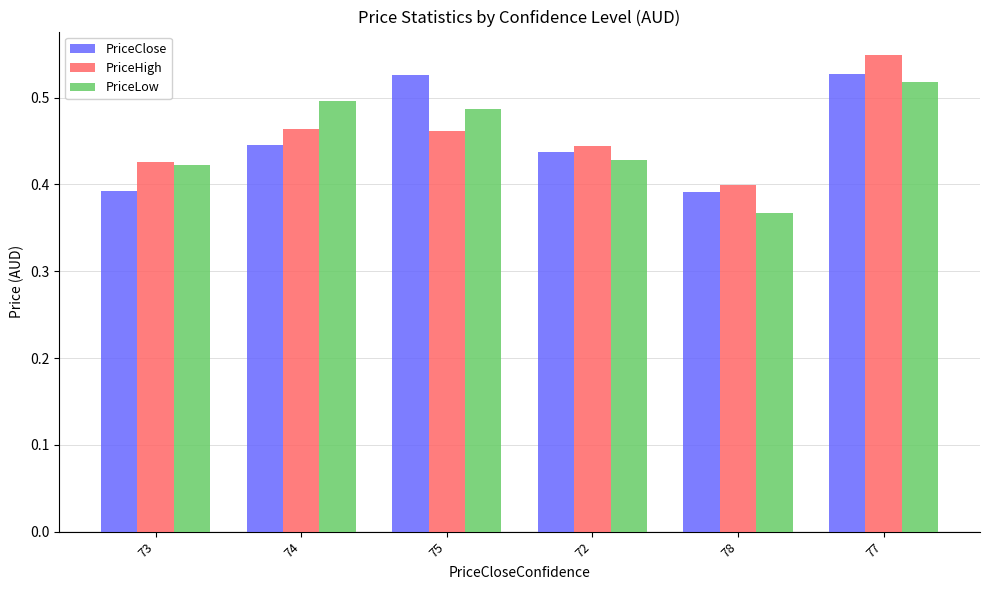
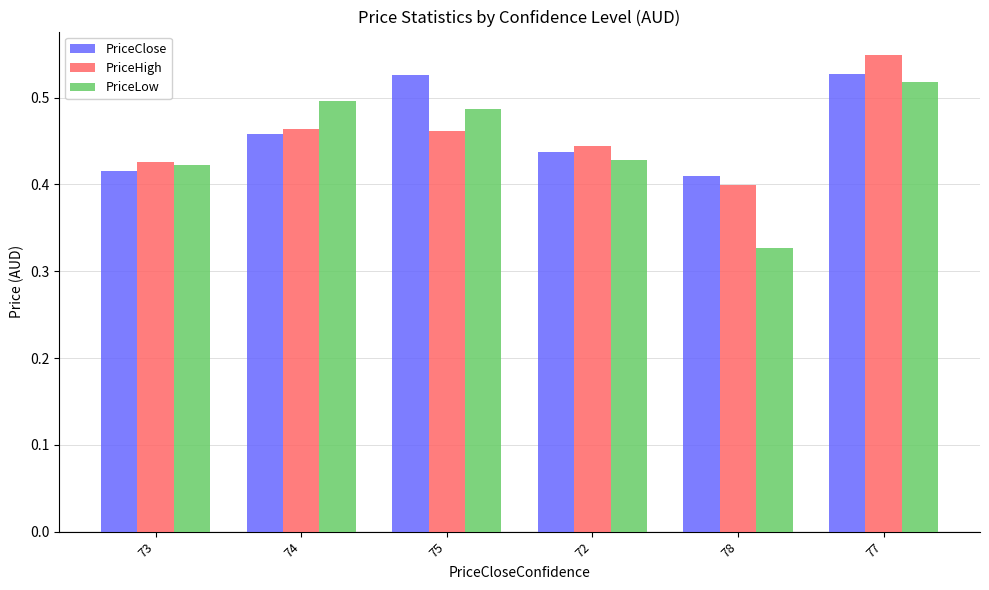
  {
    "PriceClose": {
-     "73": 0.39,
-     "74": 0.45,
+     "73": 0.42,
+     "74": 0.46,
      "75": 0.53,
      "72": 0.44,
-     "78": 0.39,
+     "78": 0.41,
      "77": 0.53
    },
    "PriceHigh": {
      "73": 0.43,
      "74": 0.46,
      "75": 0.46,
      "72": 0.44,
      "78": 0.40,
      "77": 0.55
    },
    "PriceLow": {
      "73": 0.42,
      "74": 0.50,
      "75": 0.49,
      "72": 0.43,
-     "78": 0.37,
+     "78": 0.33,
      "77": 0.52
    }
  }
